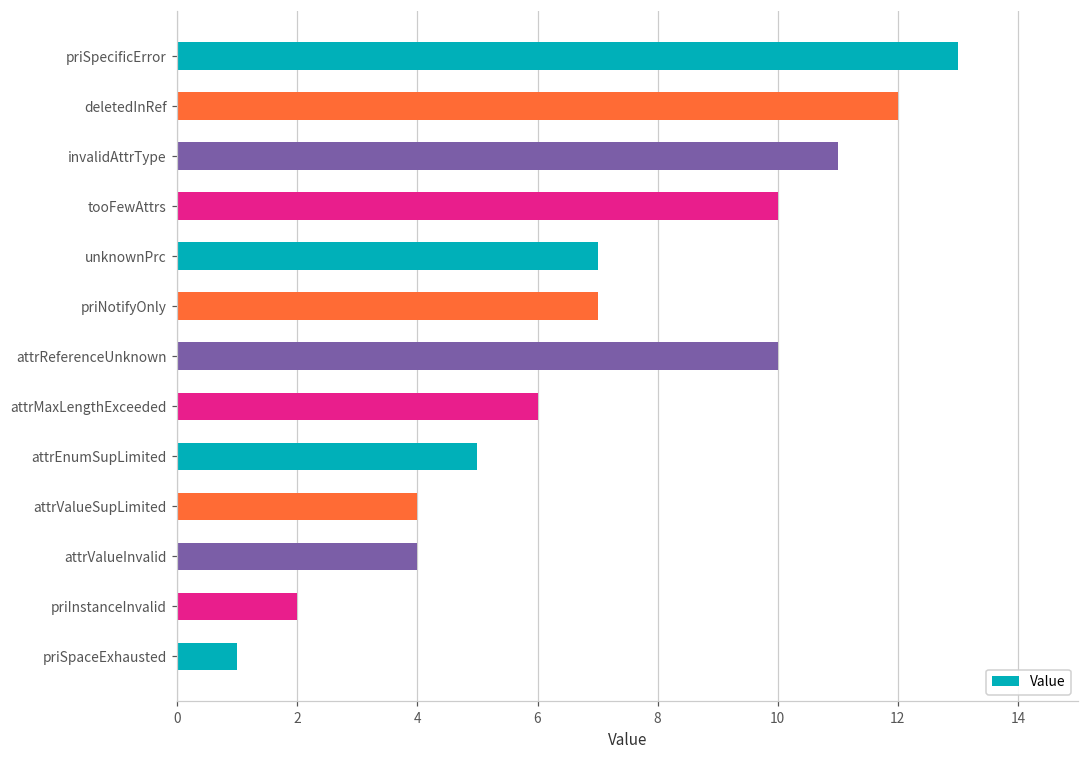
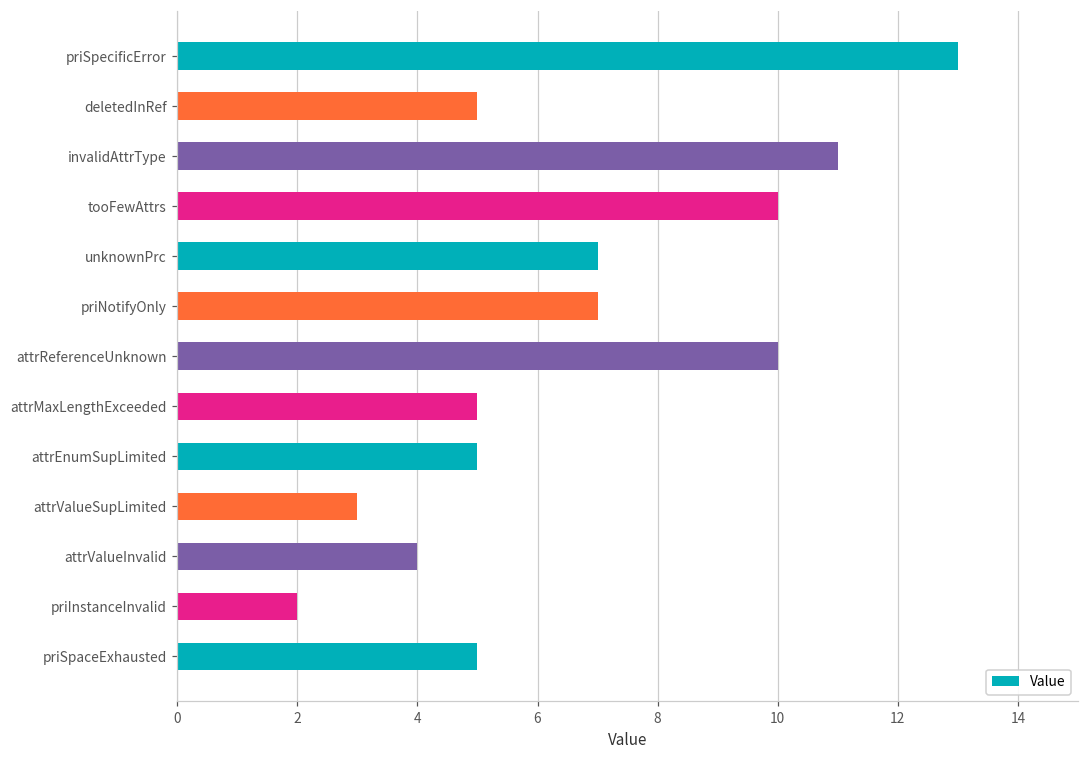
  {
    "priSpecificError": 13,
-   "deletedInRef": 12,
+   "deletedInRef": 5,
    "invalidAttrType": 11,
    "tooFewAttrs": 10,
    "unknownPrc": 7,
    "priNotifyOnly": 7,
    "attrReferenceUnknown": 10,
-   "attrMaxLengthExceeded": 6,
+   "attrMaxLengthExceeded": 5,
    "attrEnumSupLimited": 5,
-   "attrValueSupLimited": 4,
+   "attrValueSupLimited": 3,
    "attrValueInvalid": 4,
    "priInstanceInvalid": 2,
-   "priSpaceExhausted": 1
+   "priSpaceExhausted": 5
  }
